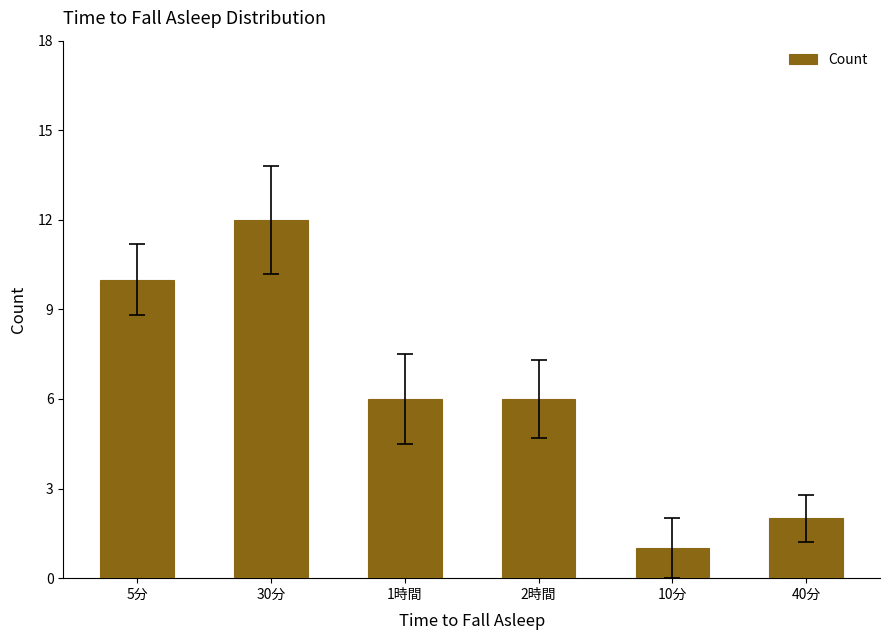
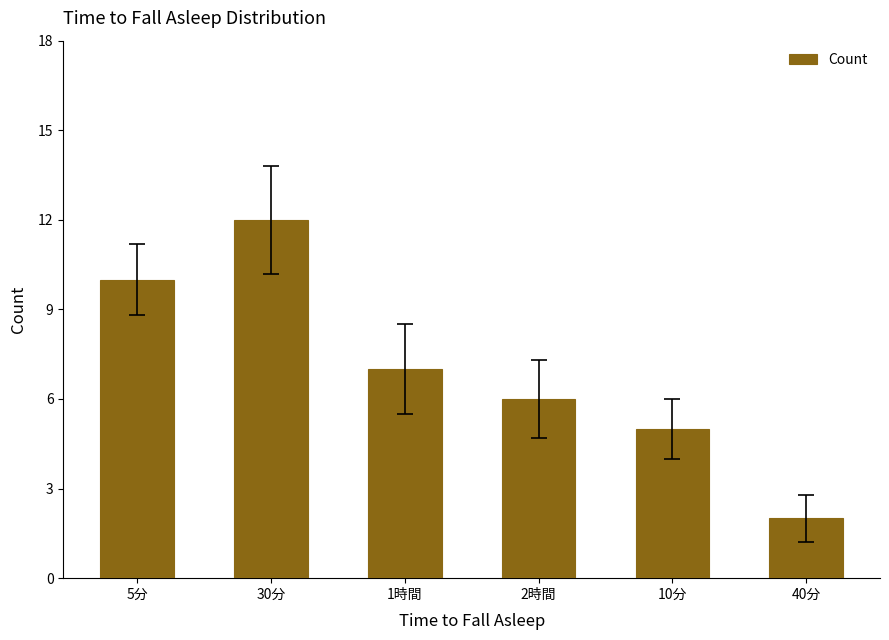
  {
    "Count": {
      "5分": 10,
      "30分": 12,
-     "1時間": 6,
+     "1時間": 7,
      "2時間": 6,
-     "10分": 1,
+     "10分": 5,
      "40分": 2
    }
  }
